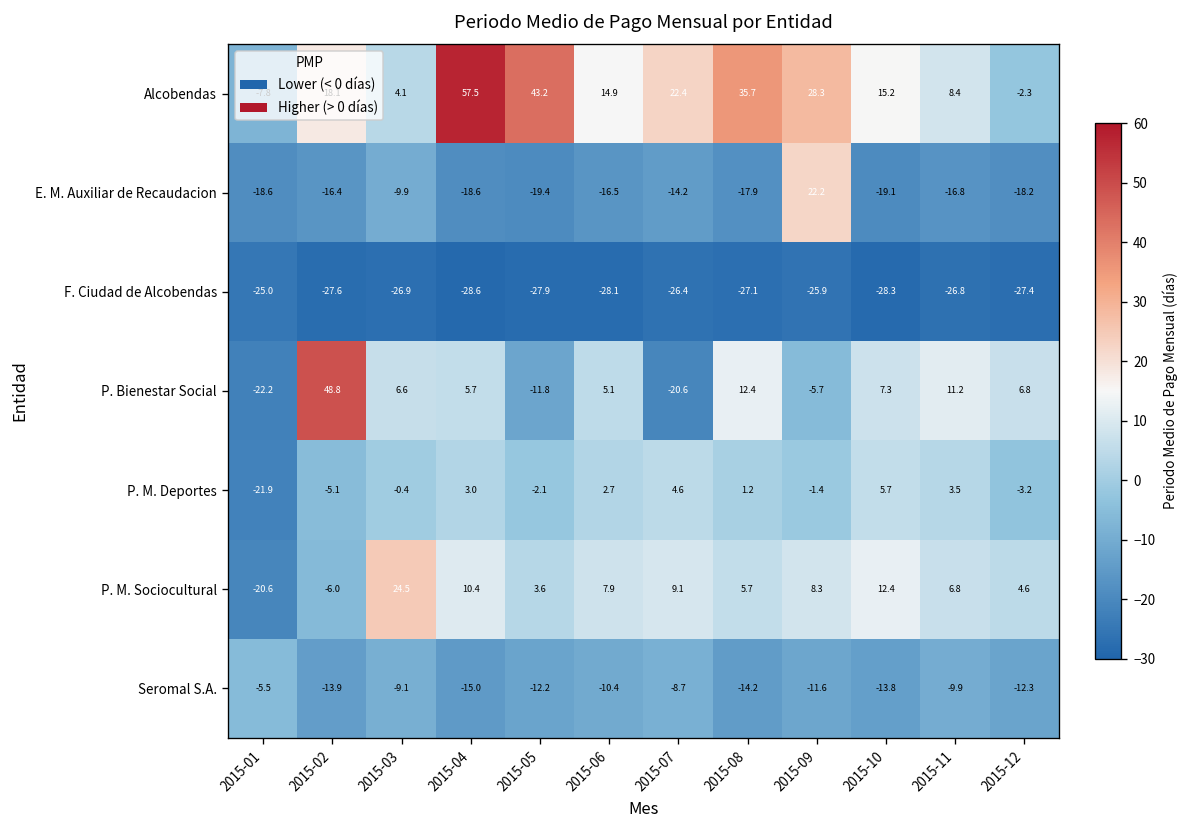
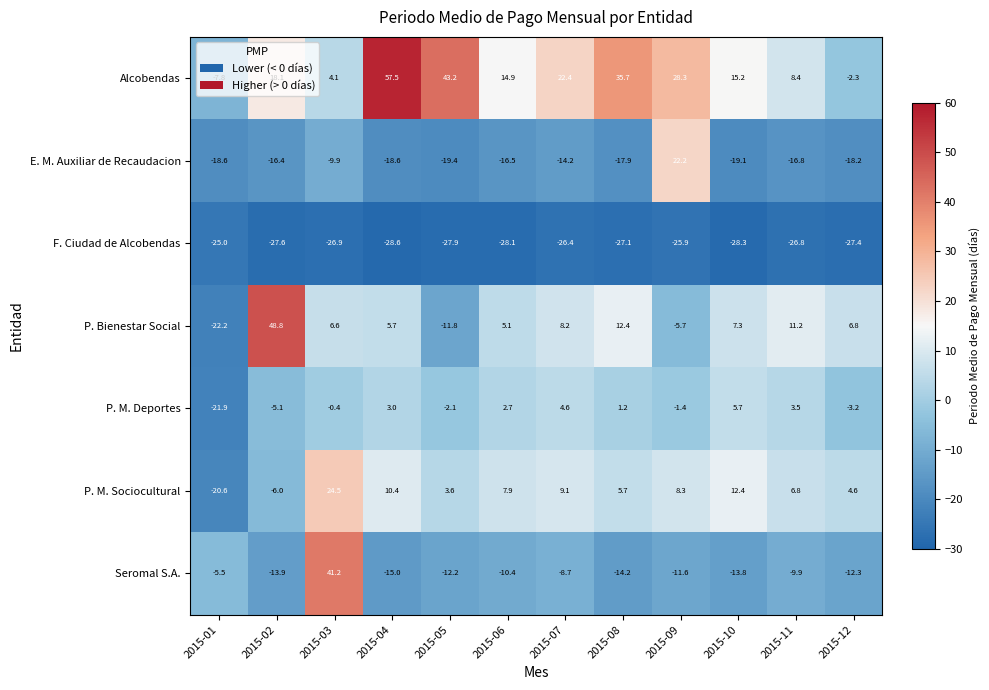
  {
    "Alcobendas": {
      "2015-03": 4.1,
      "2015-04": 57.5,
      "2015-05": 43.2,
      "2015-06": 14.9,
      "2015-07": 22.4,
      "2015-08": 35.7,
      "2015-09": 28.3,
      "2015-10": 15.2,
      "2015-11": 8.4,
      "2015-12": -2.3
    },
    "E. M. Auxiliar de Recaudacion": {
      "2015-01": -18.6,
      "2015-02": -16.4,
      "2015-03": -9.9,
      "2015-04": -18.6,
      "2015-05": -19.4,
      "2015-06": -16.5,
      "2015-07": -14.2,
      "2015-08": -17.9,
      "2015-09": 22.2,
      "2015-10": -19.1,
      "2015-11": -16.8,
      "2015-12": -18.2
    },
    "F. Ciudad de Alcobendas": {
      "2015-01": -25.0,
      "2015-02": -27.6,
      "2015-03": -26.9,
      "2015-04": -28.6,
      "2015-05": -27.9,
      "2015-06": -28.1,
      "2015-07": -26.4,
      "2015-08": -27.1,
      "2015-09": -25.9,
      "2015-10": -28.3,
      "2015-11": -26.8,
      "2015-12": -27.4
    },
    "P. Bienestar Social": {
      "2015-01": -22.2,
      "2015-02": 48.8,
      "2015-03": 6.6,
      "2015-04": 5.7,
      "2015-05": -11.8,
      "2015-06": 5.1,
-     "2015-07": -20.6,
+     "2015-07": 8.2,
      "2015-08": 12.4,
      "2015-09": -5.7,
      "2015-10": 7.3,
      "2015-11": 11.2,
      "2015-12": 6.8
    },
    "P. M. Deportes": {
      "2015-01": -21.9,
      "2015-02": -5.1,
      "2015-03": -0.4,
      "2015-04": 3.0,
      "2015-05": -2.1,
      "2015-06": 2.7,
      "2015-07": 4.6,
      "2015-08": 1.2,
      "2015-09": -1.4,
      "2015-10": 5.7,
      "2015-11": 3.5,
      "2015-12": -3.2
    },
    "P. M. Sociocultural": {
      "2015-01": -20.6,
      "2015-02": -6.0,
      "2015-03": 24.5,
      "2015-04": 10.4,
      "2015-05": 3.6,
      "2015-06": 7.9,
      "2015-07": 9.1,
      "2015-08": 5.7,
      "2015-09": 8.3,
      "2015-10": 12.4,
      "2015-11": 6.8,
      "2015-12": 4.6
    },
    "Seromal S.A.": {
      "2015-01": -5.5,
      "2015-02": -13.9,
-     "2015-03": -9.1,
+     "2015-03": 41.2,
      "2015-04": -15.0,
      "2015-05": -12.2,
      "2015-06": -10.4,
      "2015-07": -8.7,
      "2015-08": -14.2,
      "2015-09": -11.6,
      "2015-10": -13.8,
      "2015-11": -9.9,
      "2015-12": -12.3
    }
  }
